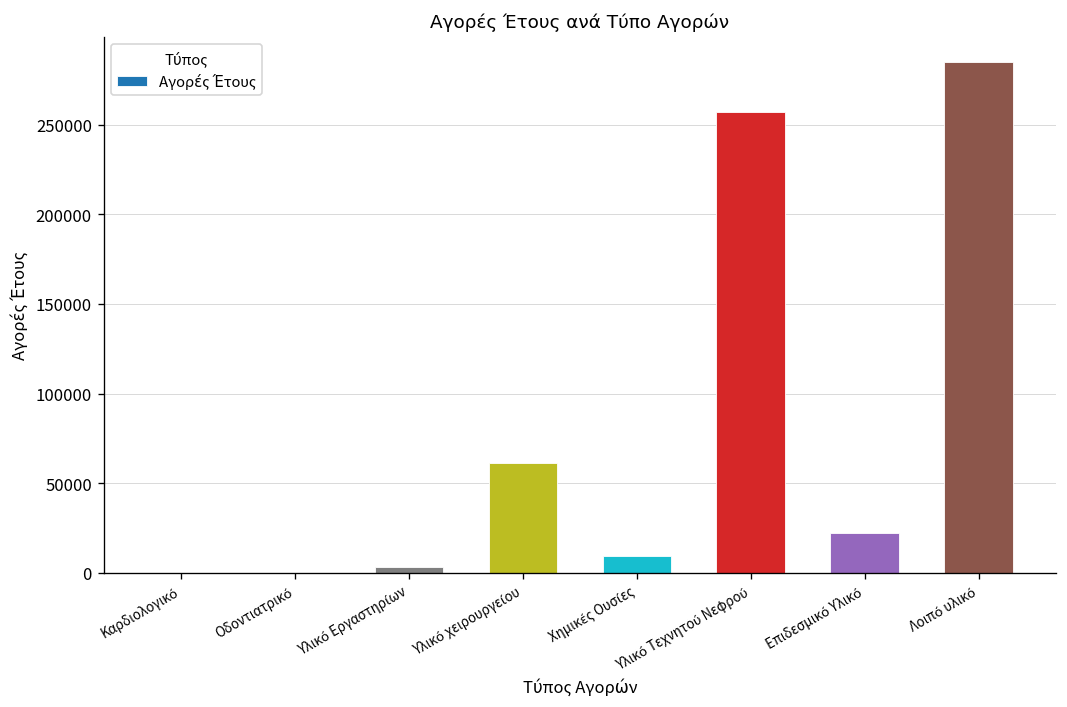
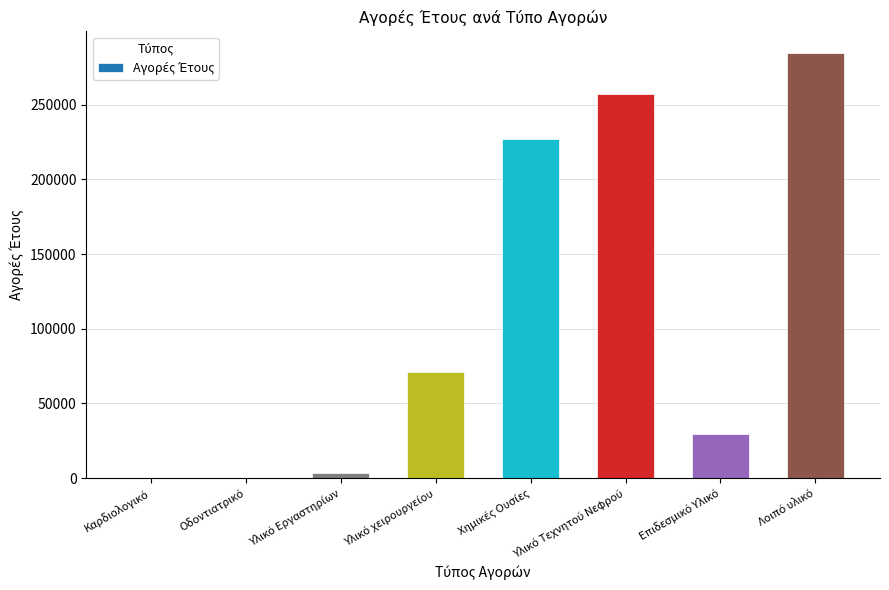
  {
    "Καρδιολογικό": 0,
    "Οδοντιατρικό": 0,
    "Υλικό Εργαστηρίων": 3000,
-   "Υλικό χειρουργείου": 61000,
-   "Χημικές Ουσίες": 9000,
+   "Υλικό χειρουργείου": 71000,
+   "Χημικές Ουσίες": 227000,
    "Υλικό Τεχνητού Νεφρού": 257000,
-   "Επιδεσμικό Υλικό": 22000,
+   "Επιδεσμικό Υλικό": 30000,
    "Λοιπό υλικό": 285000
  }
